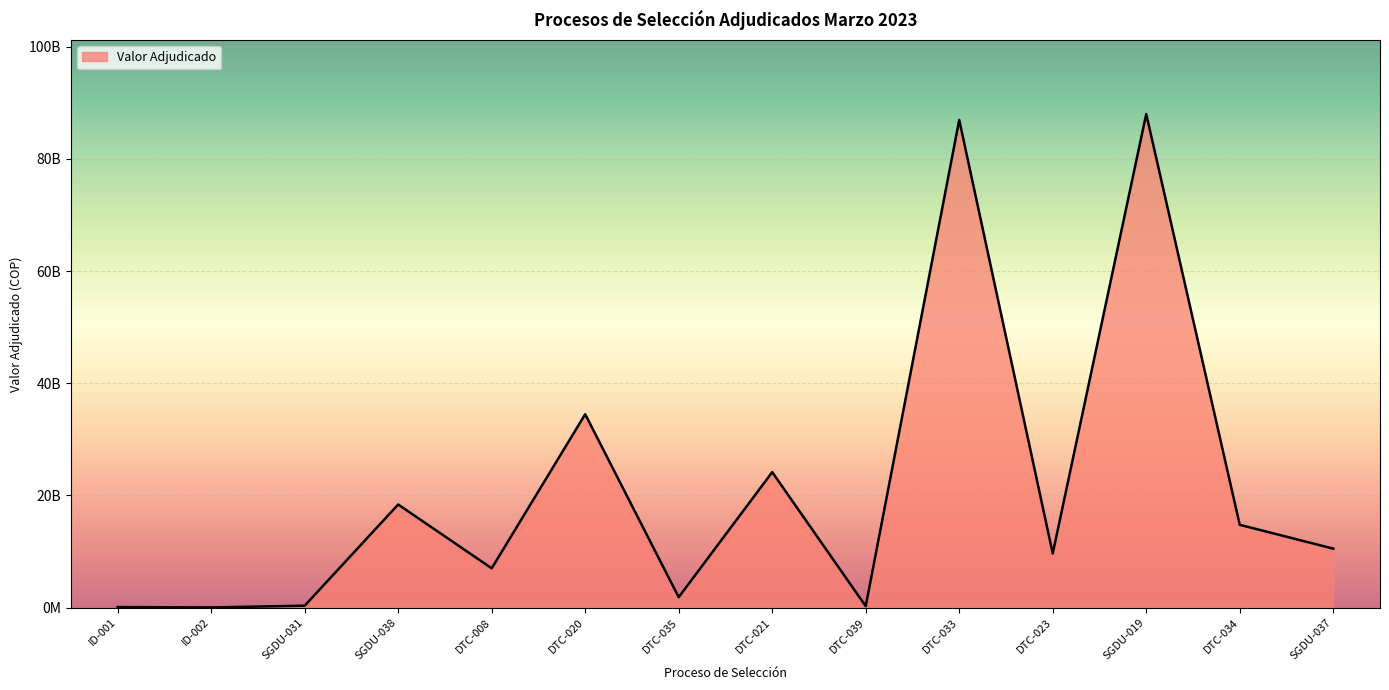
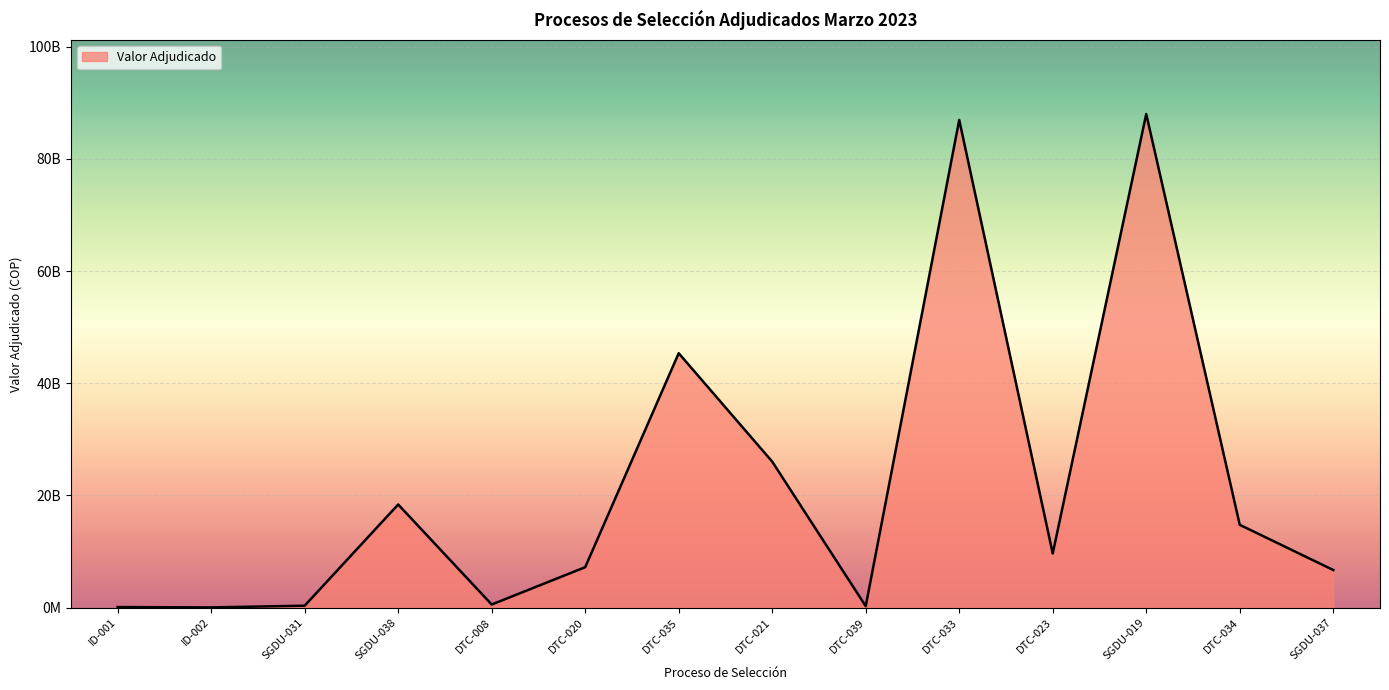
  {
    "ID-001": 0,
    "ID-002": 0,
    "SGDU-031": 0,
    "SGDU-038": 18000000000,
-   "DTC-008": 7000000000,
-   "DTC-020": 34000000000,
-   "DTC-035": 2000000000,
-   "DTC-021": 24000000000,
+   "DTC-008": 1000000000,
+   "DTC-020": 7000000000,
+   "DTC-035": 45000000000,
+   "DTC-021": 26000000000,
    "DTC-039": 0,
    "DTC-033": 87000000000,
    "DTC-023": 10000000000,
    "SGDU-019": 88000000000,
    "DTC-034": 15000000000,
-   "SGDU-037": 11000000000
+   "SGDU-037": 7000000000
  }
